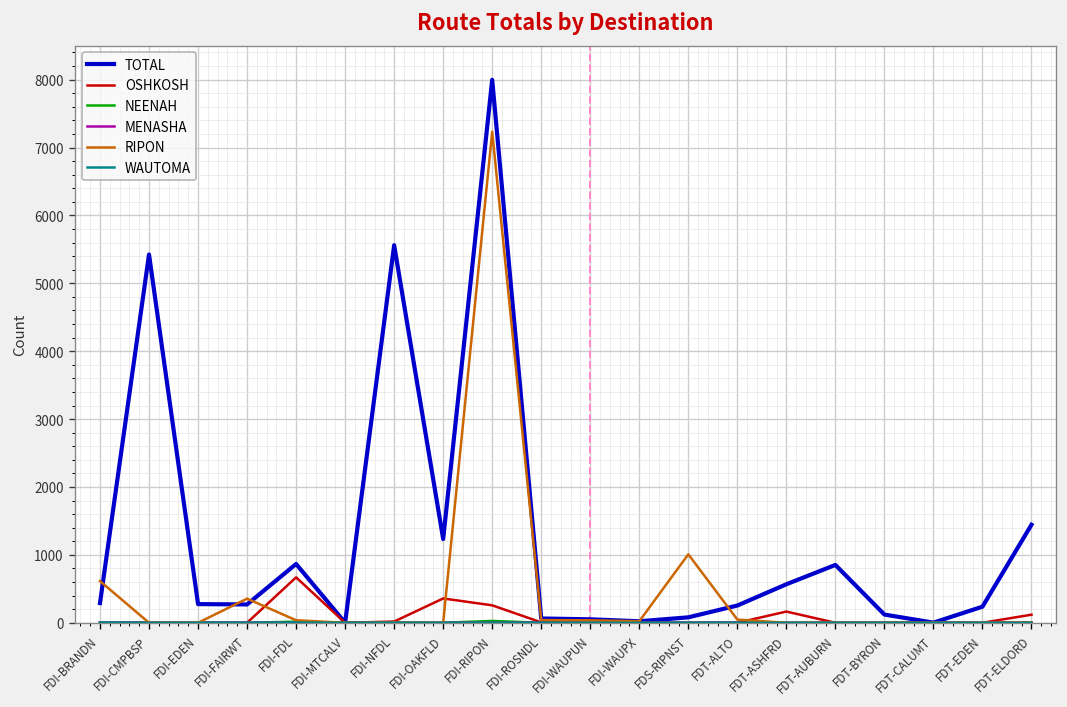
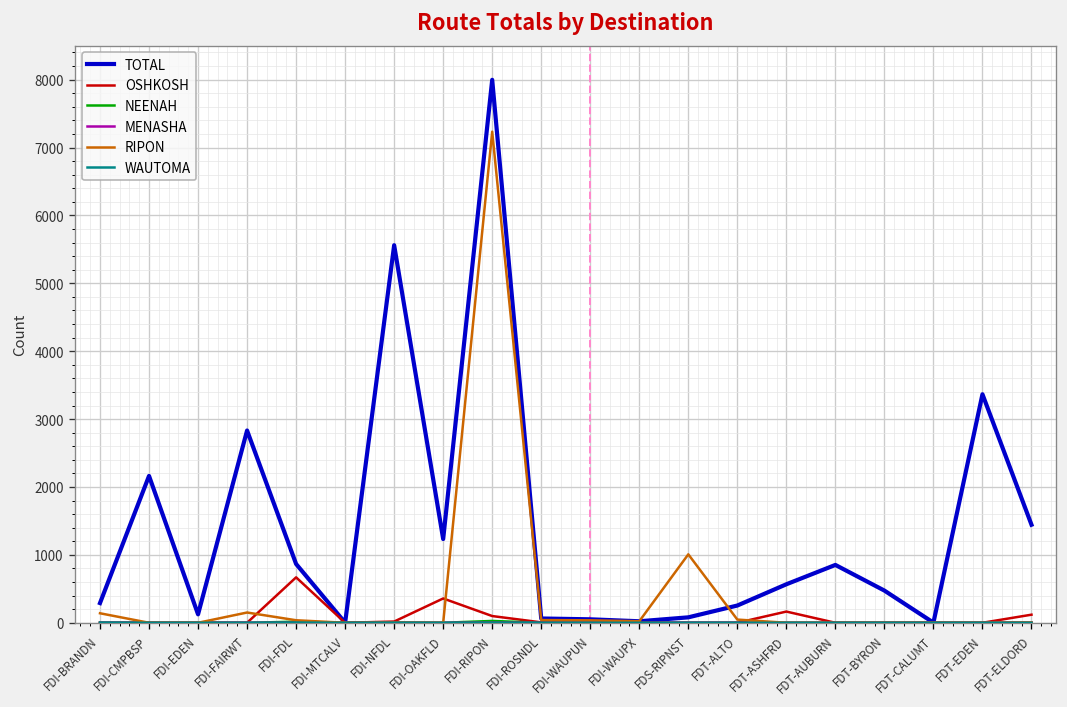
  {
    "TOTAL": {
      "FDI-BRANDN": 300,
-     "FDI-CMPBSP": 5400,
-     "FDI-EDEN": 300,
-     "FDI-FAIRWT": 300,
+     "FDI-CMPBSP": 2200,
+     "FDI-EDEN": 100,
+     "FDI-FAIRWT": 2800,
      "FDI-FDL": 900,
      "FDI-NFDL": 5600,
      "FDI-OAKFLD": 1200,
      "FDI-RIPON": 8000,
      "FDS-RIPNST": 100,
      "FDT-ALTO": 300,
      "FDT-ASHFRD": 600,
      "FDT-AUBURN": 900,
-     "FDT-BYRON": 100,
-     "FDT-EDEN": 200,
+     "FDT-BYRON": 500,
+     "FDT-EDEN": 3400,
      "FDT-ELDORD": 1400
    },
    "OSHKOSH": {
      "FDI-FDL": 700,
      "FDI-OAKFLD": 400,
-     "FDI-RIPON": 300,
+     "FDI-RIPON": 100,
      "FDT-ASHFRD": 200,
      "FDT-ELDORD": 100
    },
    "RIPON": {
-     "FDI-BRANDN": 600,
-     "FDI-FAIRWT": 400,
+     "FDI-BRANDN": 100,
+     "FDI-FAIRWT": 200,
      "FDI-RIPON": 7200,
      "FDS-RIPNST": 1000,
      "FDT-ALTO": 0
    }
  }
